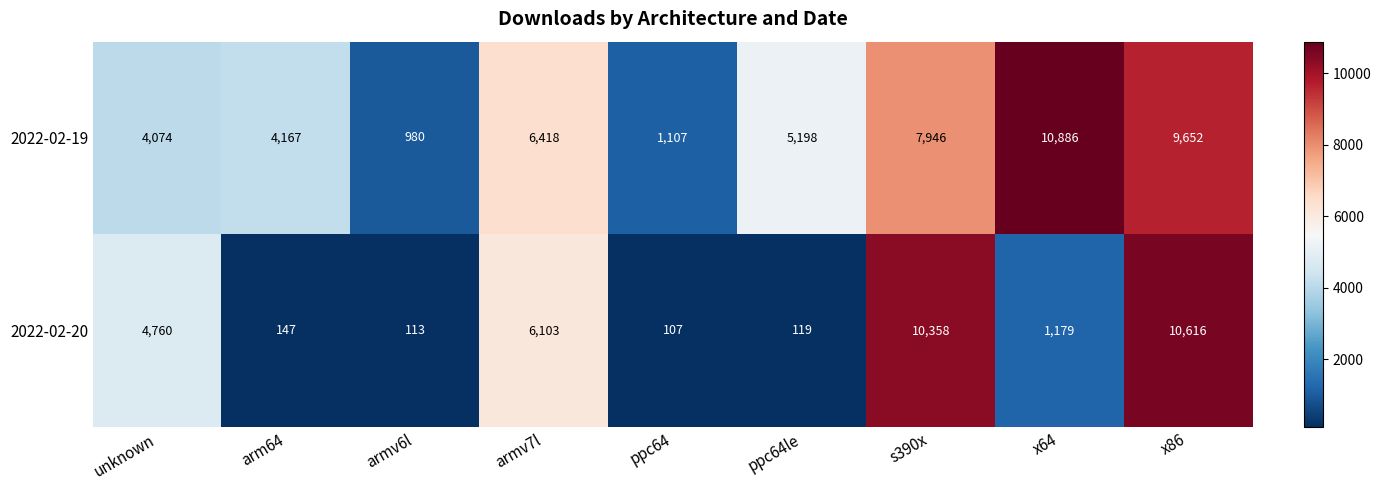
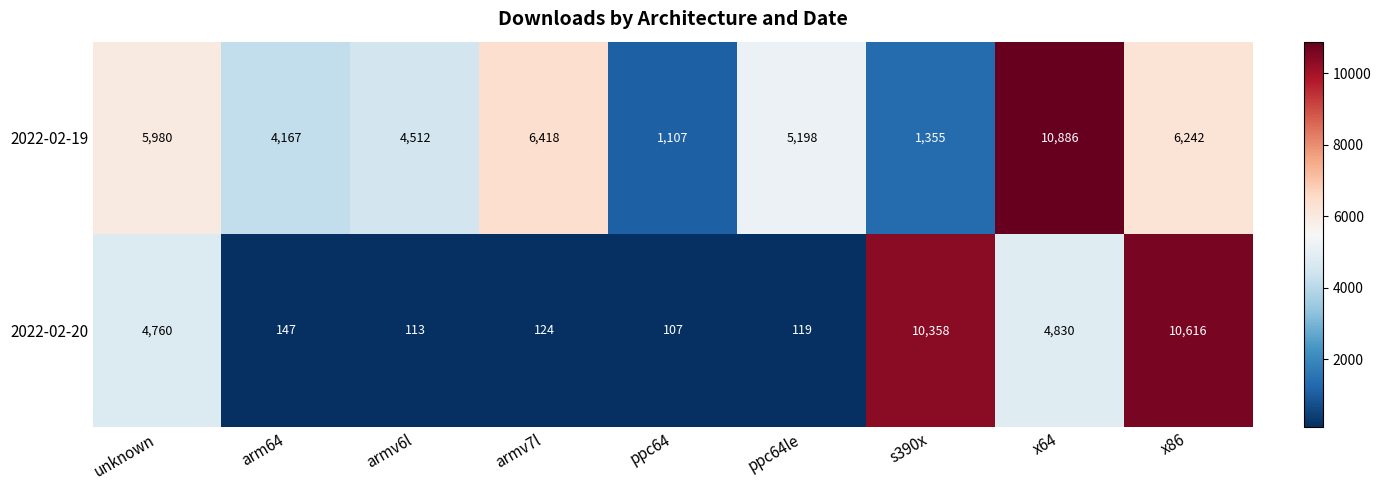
  {
    "2022-02-19": {
-     "unknown": "4,074",
+     "unknown": "5,980",
      "arm64": "4,167",
-     "armv6l": "980",
+     "armv6l": "4,512",
      "armv7l": "6,418",
      "ppc64": "1,107",
      "ppc64le": "5,198",
-     "s390x": "7,946",
+     "s390x": "1,355",
      "x64": "10,886",
-     "x86": "9,652"
+     "x86": "6,242"
    },
    "2022-02-20": {
      "unknown": "4,760",
      "arm64": "147",
      "armv6l": "113",
-     "armv7l": "6,103",
+     "armv7l": "124",
      "ppc64": "107",
      "ppc64le": "119",
      "s390x": "10,358",
-     "x64": "1,179",
+     "x64": "4,830",
      "x86": "10,616"
    }
  }
